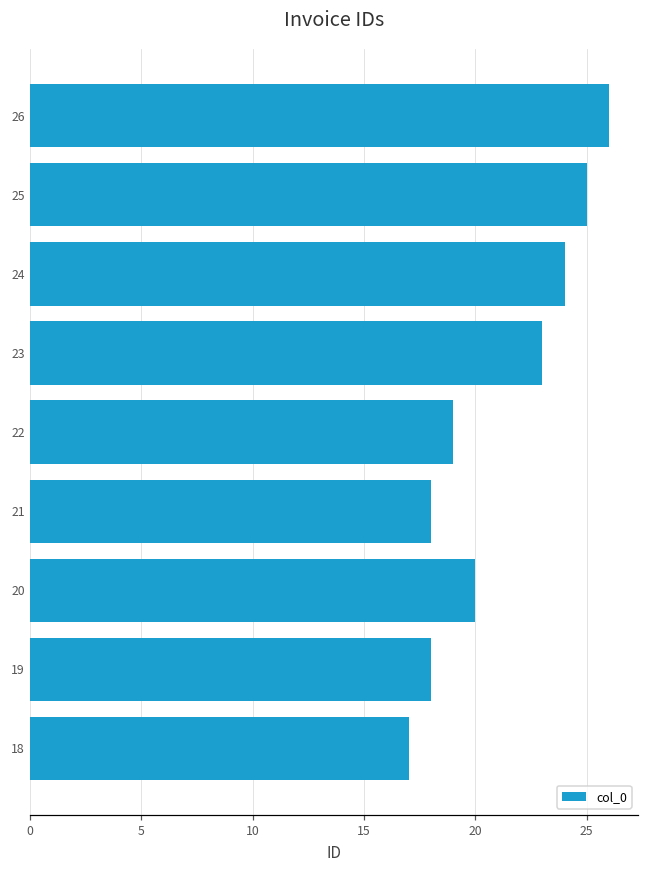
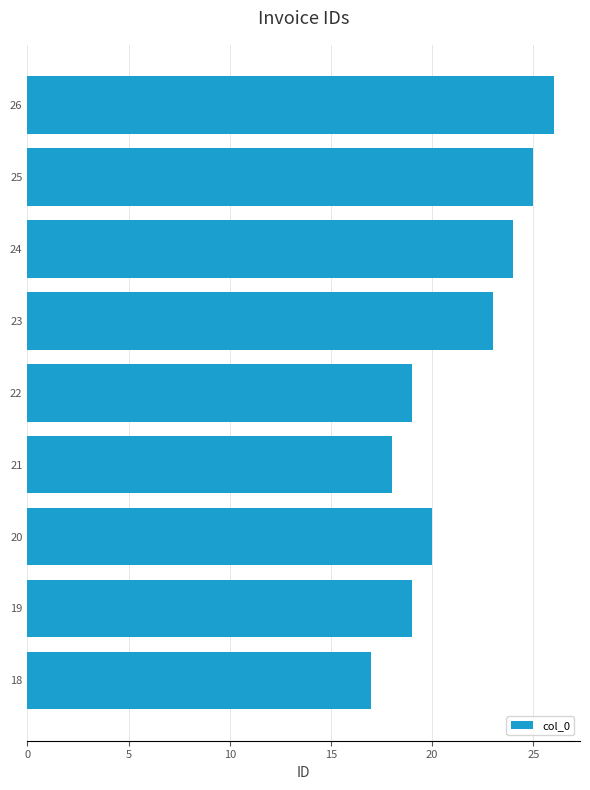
  {
    "26": 26,
    "25": 25,
    "24": 24,
    "23": 23,
    "22": 19,
    "21": 18,
    "20": 20,
-   "19": 18,
+   "19": 19,
    "18": 17
  }
